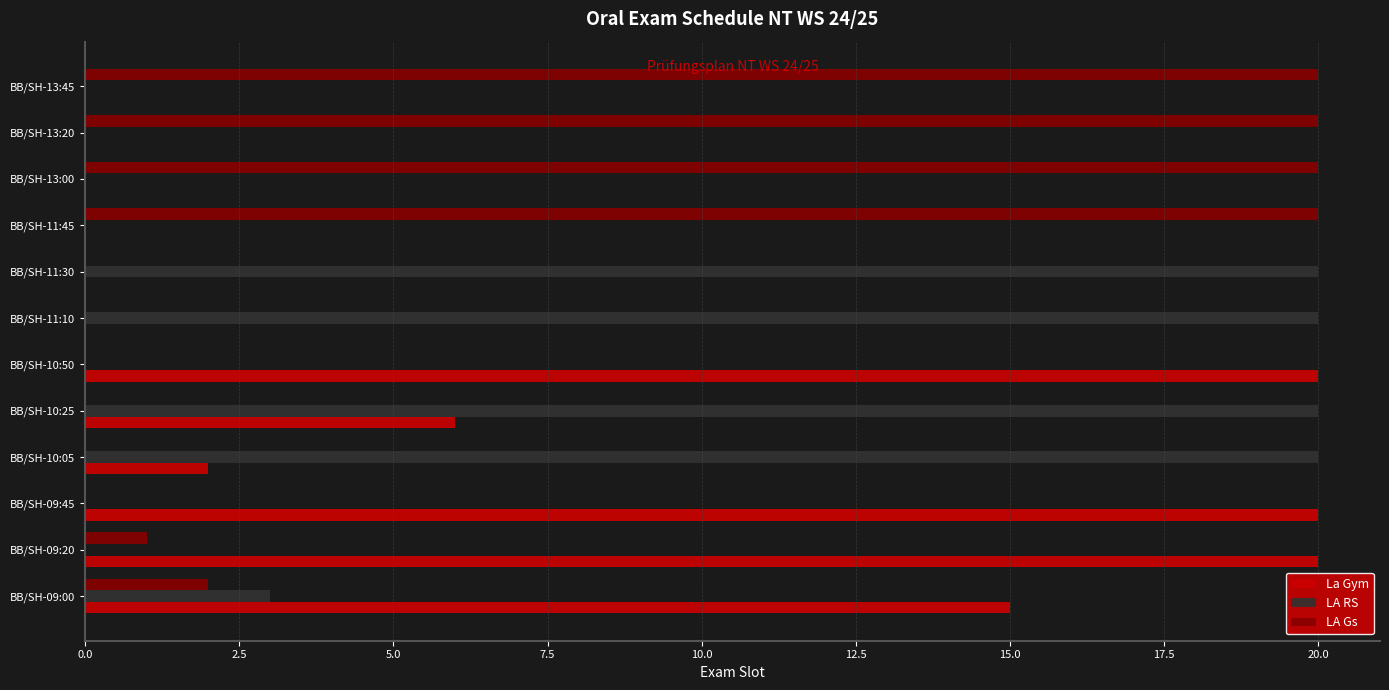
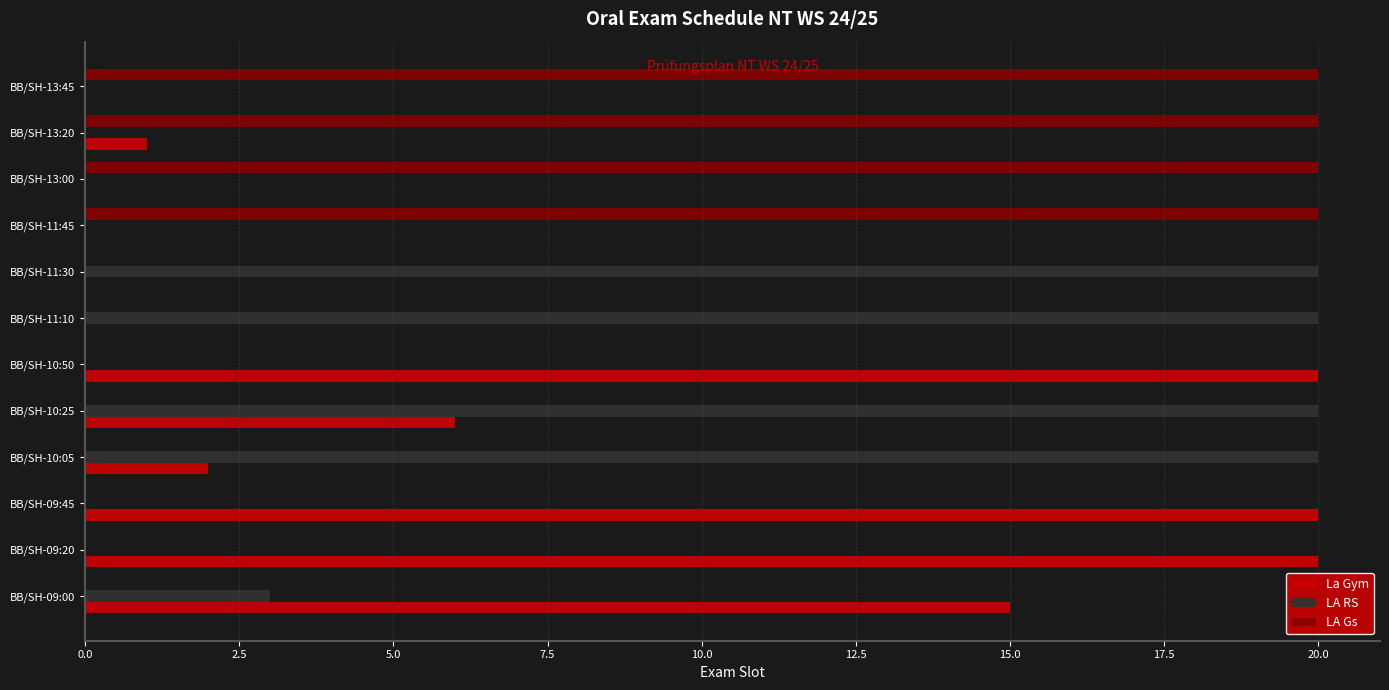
  {
    "La Gym": {
      "BB/SH-13:45": 0,
-     "BB/SH-13:20": 0,
+     "BB/SH-13:20": 1,
      "BB/SH-13:00": 0,
      "BB/SH-11:45": 0,
      "BB/SH-11:30": 0,
      "BB/SH-11:10": 0,
      "BB/SH-10:50": 20,
      "BB/SH-10:25": 6,
      "BB/SH-10:05": 2,
      "BB/SH-09:45": 20,
      "BB/SH-09:20": 20,
      "BB/SH-09:00": 15
    },
    "LA RS": {
      "BB/SH-13:45": 0,
      "BB/SH-13:20": 0,
      "BB/SH-13:00": 0,
      "BB/SH-11:45": 0,
      "BB/SH-11:30": 20,
      "BB/SH-11:10": 20,
      "BB/SH-10:50": 0,
      "BB/SH-10:25": 20,
      "BB/SH-10:05": 20,
      "BB/SH-09:45": 0,
      "BB/SH-09:20": 0,
      "BB/SH-09:00": 3
    },
    "LA Gs": {
      "BB/SH-13:45": 20,
      "BB/SH-13:20": 20,
      "BB/SH-13:00": 20,
      "BB/SH-11:45": 20,
      "BB/SH-11:30": 0,
      "BB/SH-11:10": 0,
      "BB/SH-10:50": 0,
      "BB/SH-10:25": 0,
      "BB/SH-10:05": 0,
      "BB/SH-09:45": 0,
-     "BB/SH-09:20": 1,
-     "BB/SH-09:00": 2
+     "BB/SH-09:20": 0,
+     "BB/SH-09:00": 0
    }
  }
